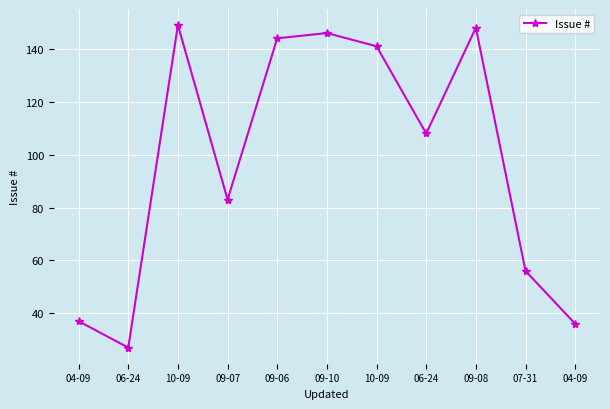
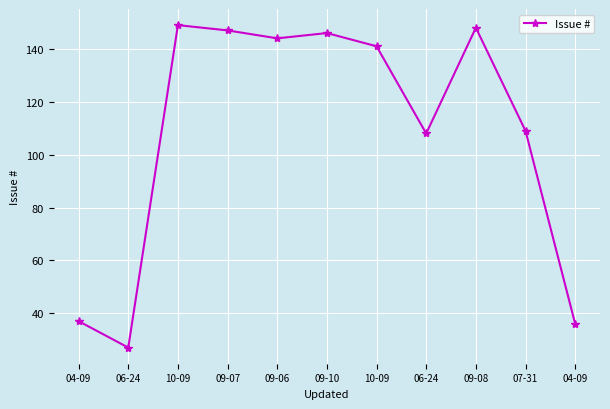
  {
-   "09-07": 83,
+   "09-07": 147,
    "09-06": 144,
    "09-10": 146,
    "09-08": 148,
-   "07-31": 56
+   "07-31": 109
  }
